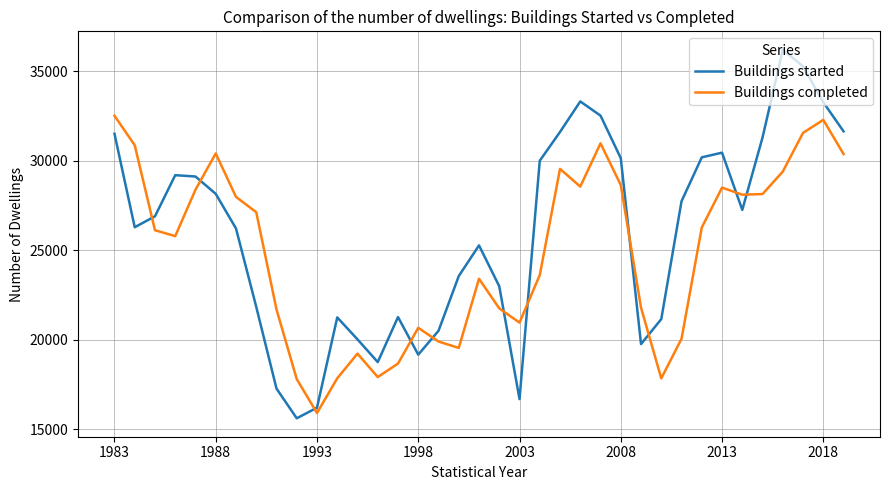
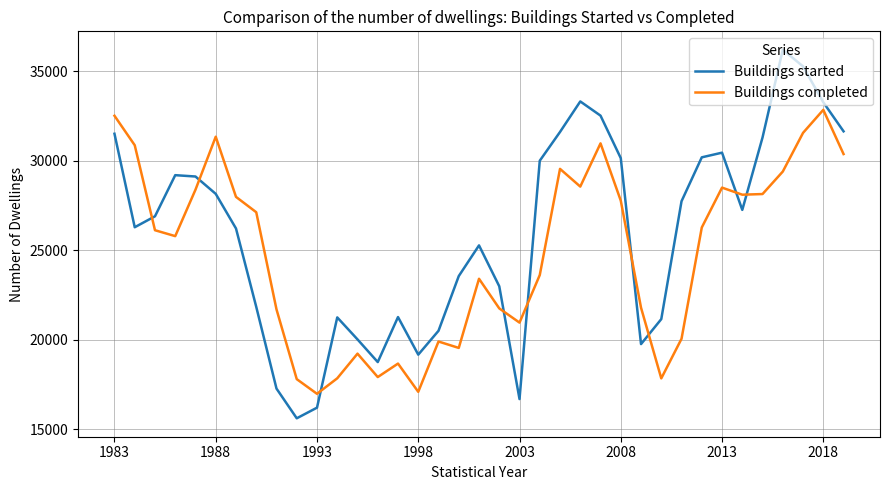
  {
    "Buildings started": {
      "1983": 31500,
      "1988": 28100,
      "1993": 16200,
      "1998": 19200,
      "2003": 16700,
      "2008": 30100,
      "2013": 30500
    },
    "Buildings completed": {
      "1983": 32500,
-     "1988": 30400,
-     "1993": 15900,
-     "1998": 20700,
+     "1988": 31300,
+     "1993": 17000,
+     "1998": 17100,
      "2003": 20900,
-     "2008": 28600,
+     "2008": 27800,
      "2013": 28500,
-     "2018": 32300
+     "2018": 32800
    }
  }
